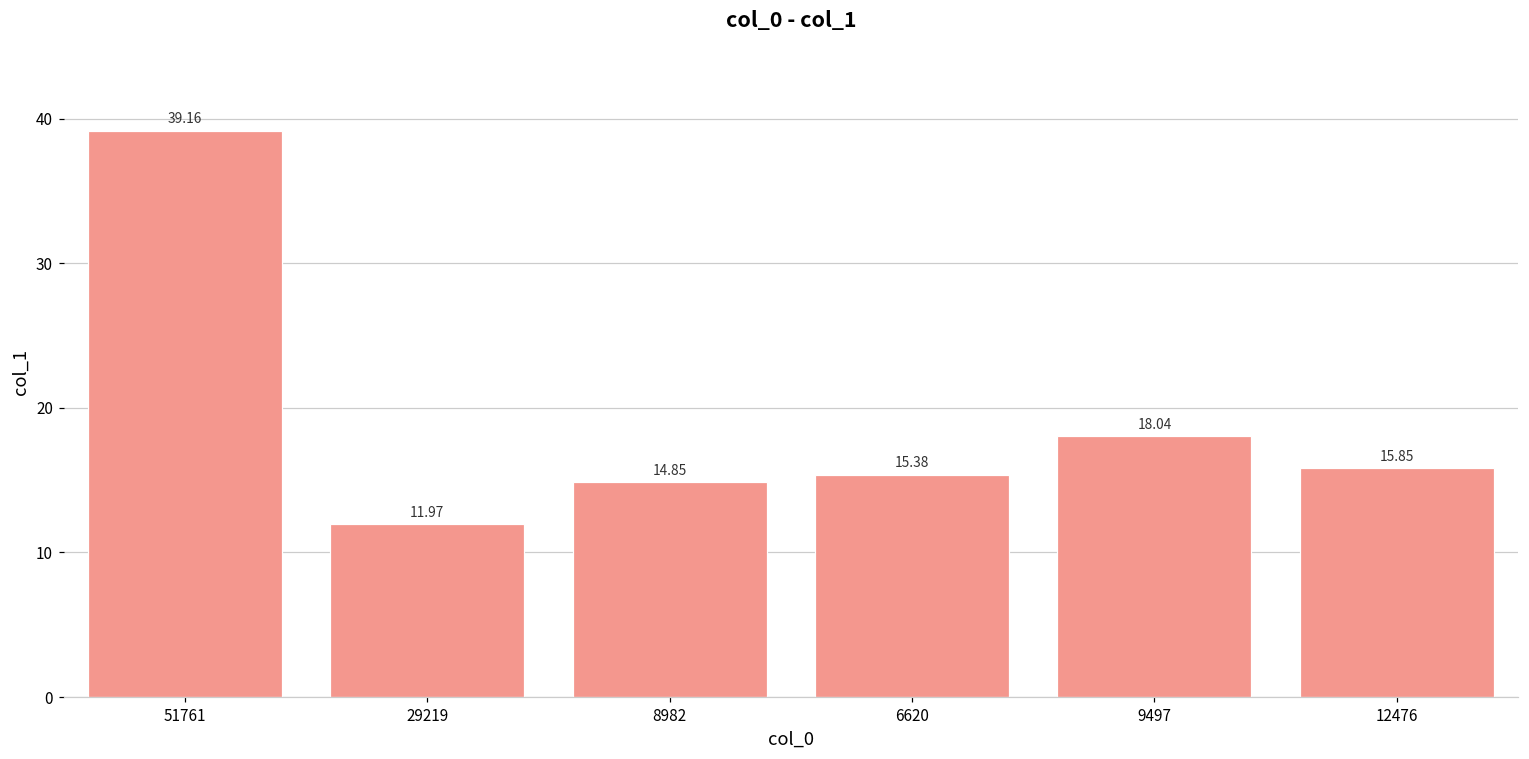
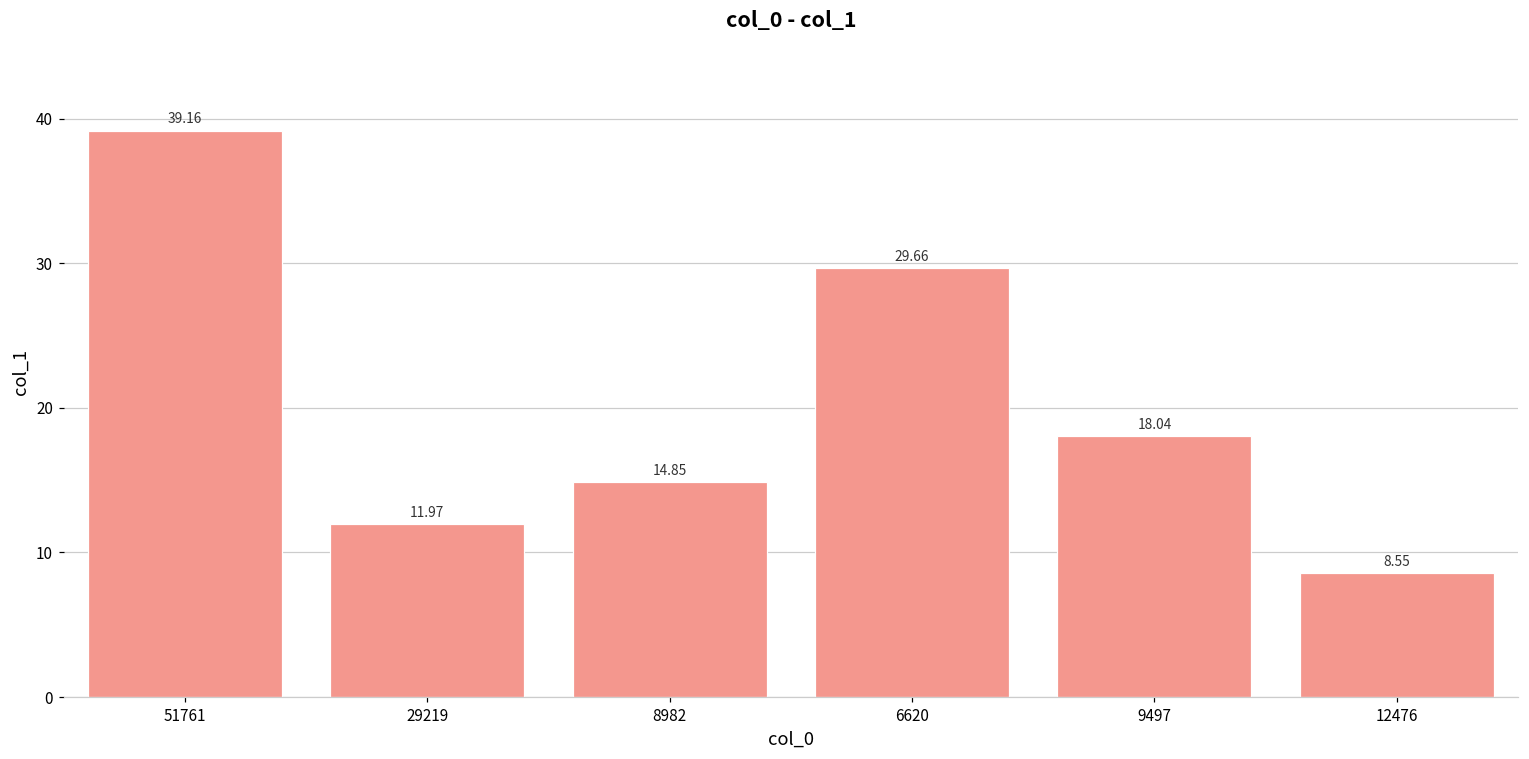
  {
    "51761": 39.16,
    "29219": 11.97,
    "8982": 14.85,
-   "6620": 15.38,
+   "6620": 29.66,
    "9497": 18.04,
-   "12476": 15.85
+   "12476": 8.55
  }
